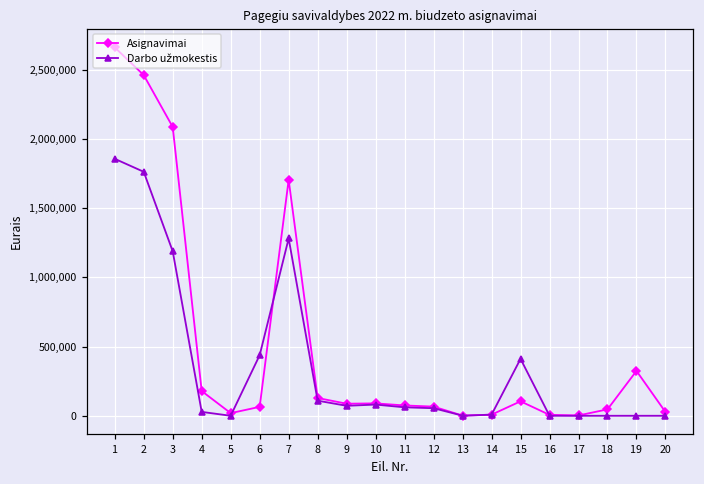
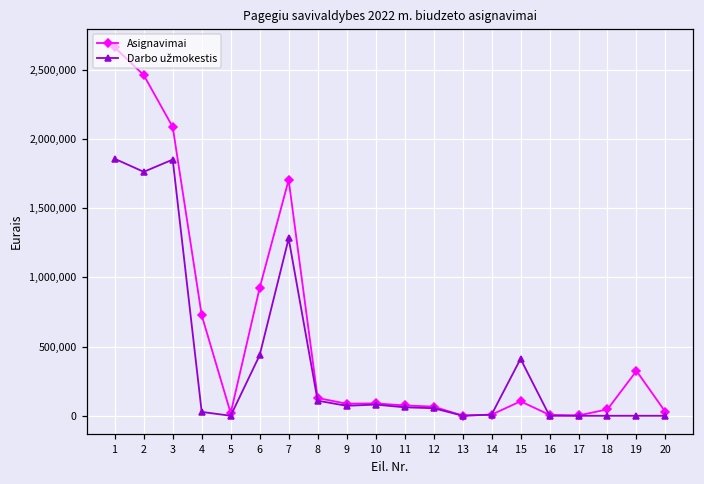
  {
    "Asignavimai": {
      "2": "2,460,000",
      "3": "2,090,000",
-     "4": "180,000",
-     "6": "60,000",
+     "4": "730,000",
+     "6": "920,000",
      "7": "1,710,000",
      "15": "100,000",
      "18": "50,000",
      "19": "320,000",
      "20": "30,000"
    },
    "Darbo užmokestis": {
      "1": "1,860,000",
      "2": "1,760,000",
-     "3": "1,190,000",
+     "3": "1,850,000",
      "4": "30,000",
      "6": "440,000",
      "7": "1,280,000",
      "15": "410,000",
      "18": "0",
      "19": "0",
      "20": "0"
    }
  }
